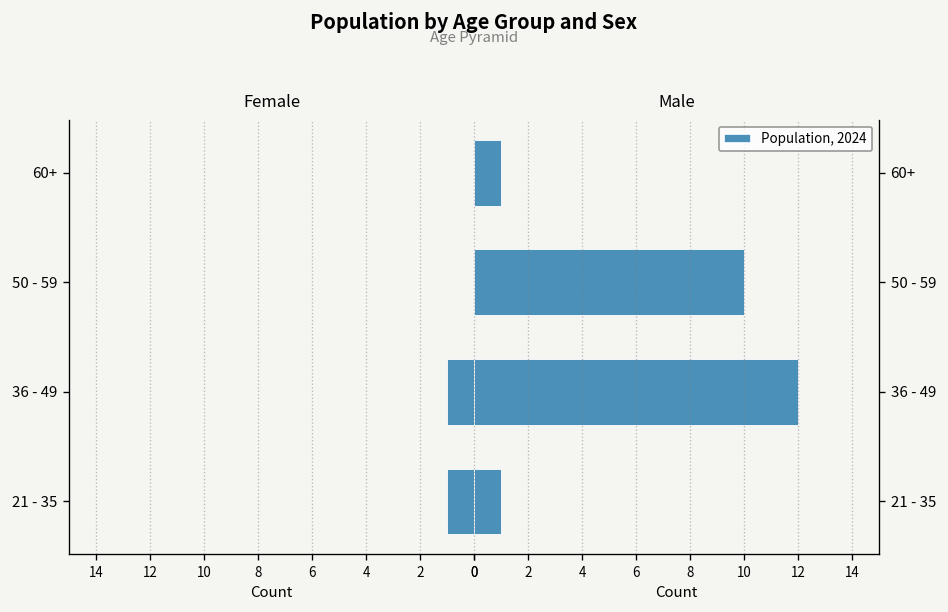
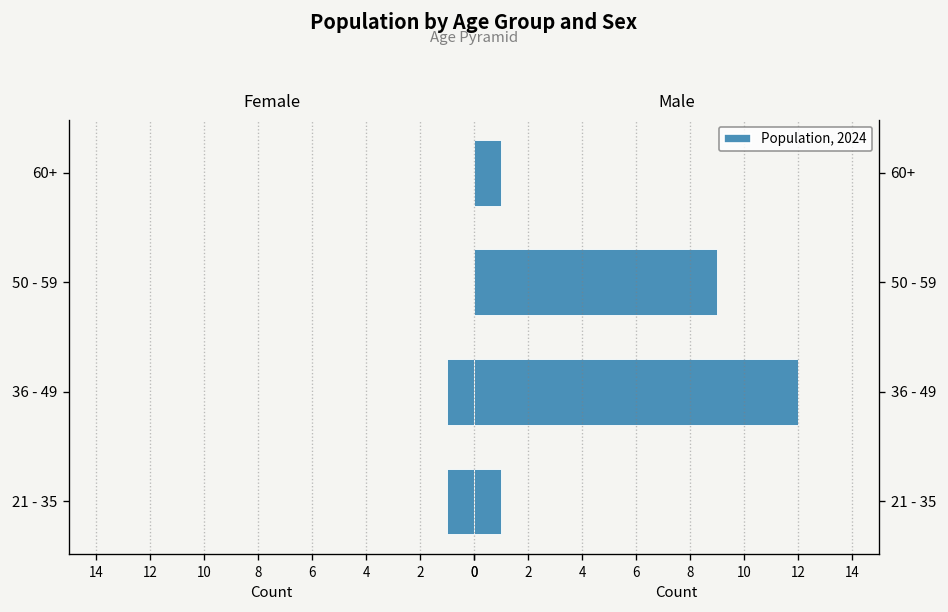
  {
    "Female": {
      "60+": 0.0,
      "50 - 59": 0.0,
      "36 - 49": 1.0,
      "21 - 35": 1.0
    },
    "Male": {
      "60+": 1,
-     "50 - 59": 10,
+     "50 - 59": 9,
      "36 - 49": 12,
      "21 - 35": 1
    }
  }
